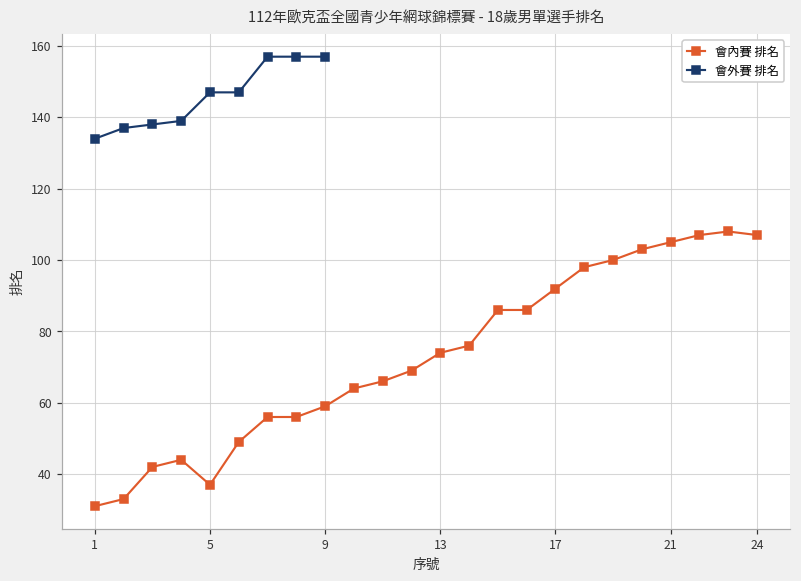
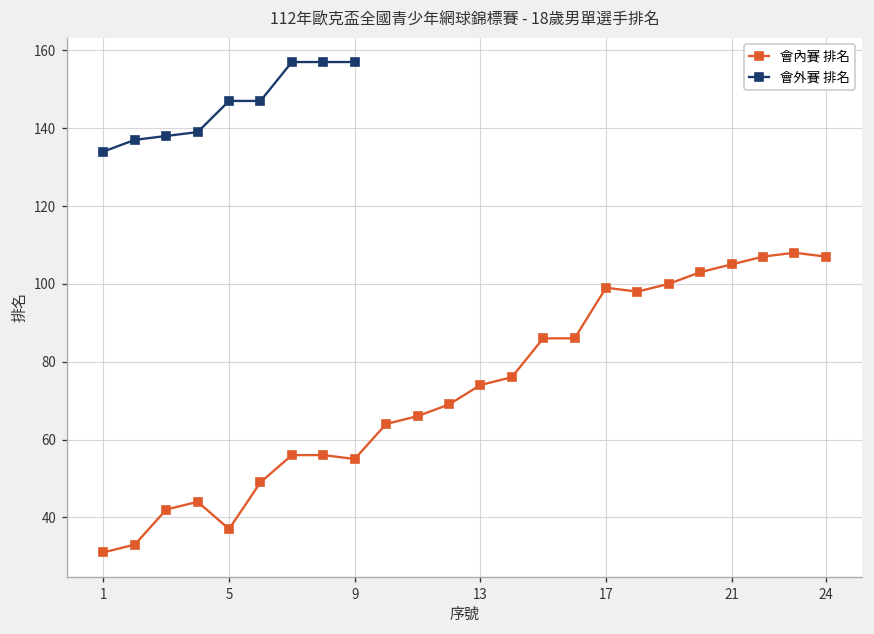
  {
    "會內賽 排名": {
      "1": 31,
      "5": 37,
-     "9": 59,
+     "9": 55,
      "13": 74,
-     "17": 92,
+     "17": 99,
      "21": 105,
      "24": 107
    },
    "會外賽 排名": {
      "1": 134,
      "5": 147,
      "9": 157
    }
  }
